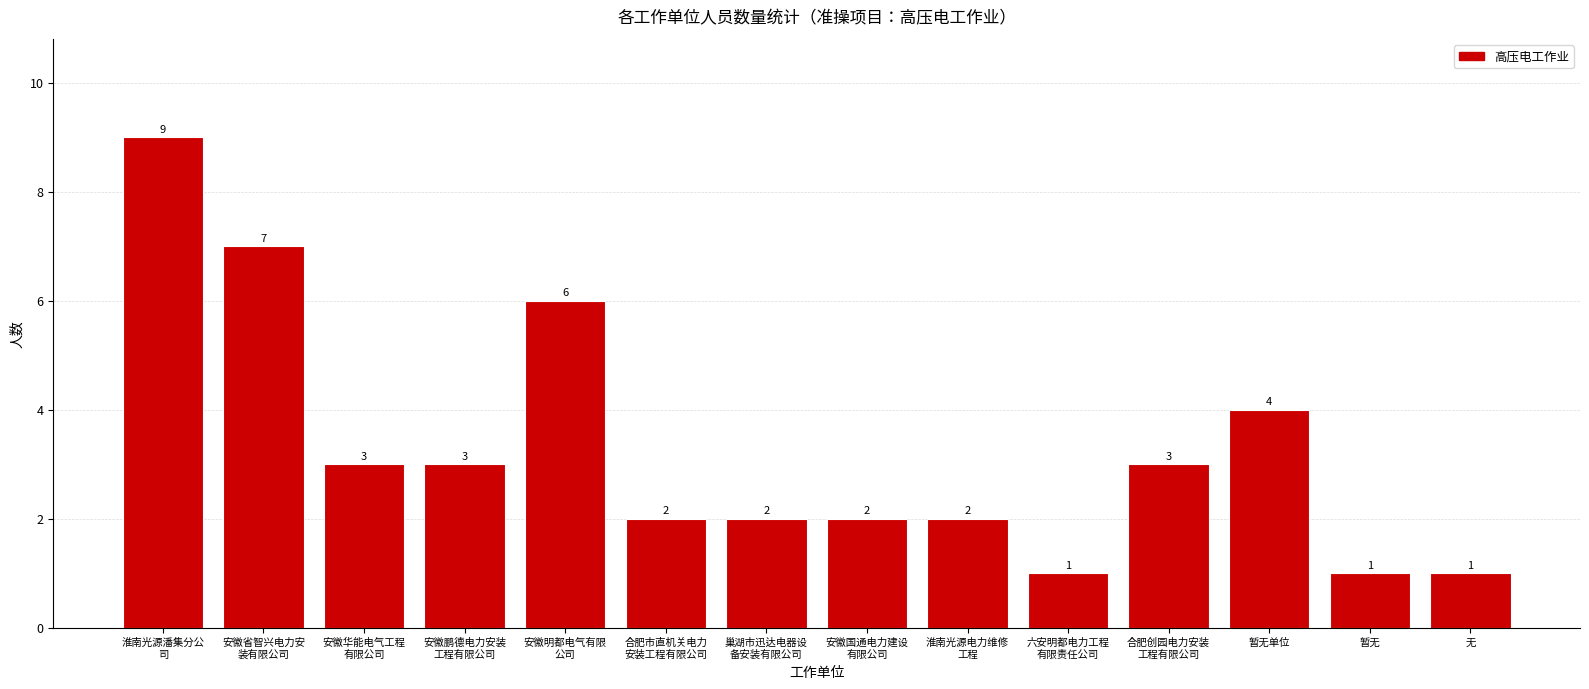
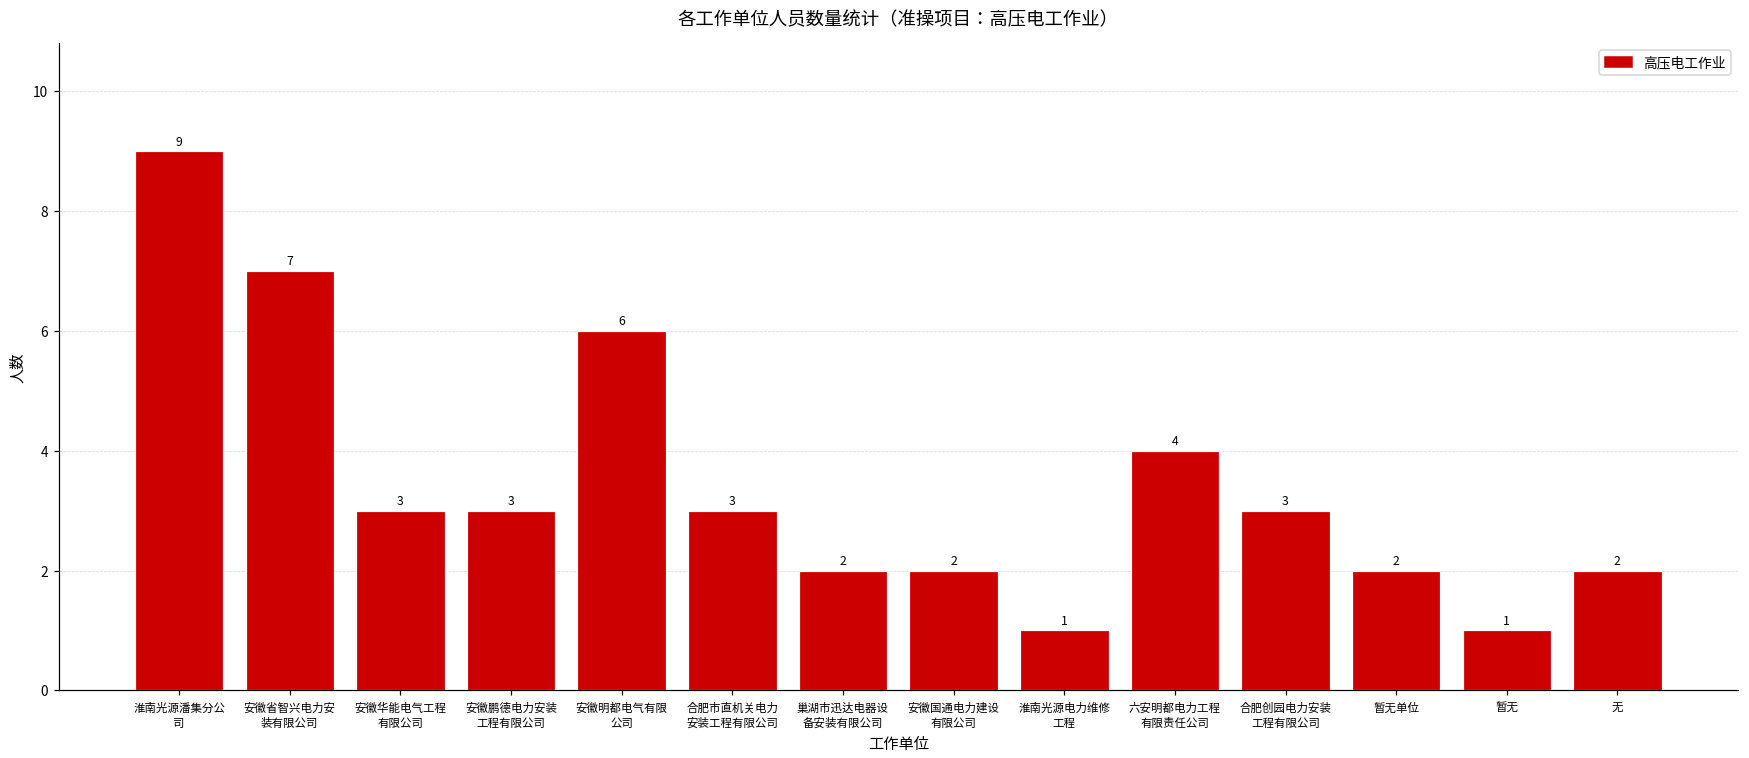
  {
    "淮南光源潘集分公 司": 9,
    "安徽省智兴电力安 装有限公司": 7,
    "安徽华能电气工程 有限公司": 3,
    "安徽鹏德电力安装 工程有限公司": 3,
    "安徽明都电气有限 公司": 6,
-   "合肥市直机关电力 安装工程有限公司": 2,
+   "合肥市直机关电力 安装工程有限公司": 3,
    "巢湖市迅达电器设 备安装有限公司": 2,
    "安徽国通电力建设 有限公司": 2,
-   "淮南光源电力维修 工程": 2,
-   "六安明都电力工程 有限责任公司": 1,
+   "淮南光源电力维修 工程": 1,
+   "六安明都电力工程 有限责任公司": 4,
    "合肥创园电力安装 工程有限公司": 3,
-   "暂无单位": 4,
+   "暂无单位": 2,
    "暂无": 1,
-   "无": 1
+   "无": 2
  }
